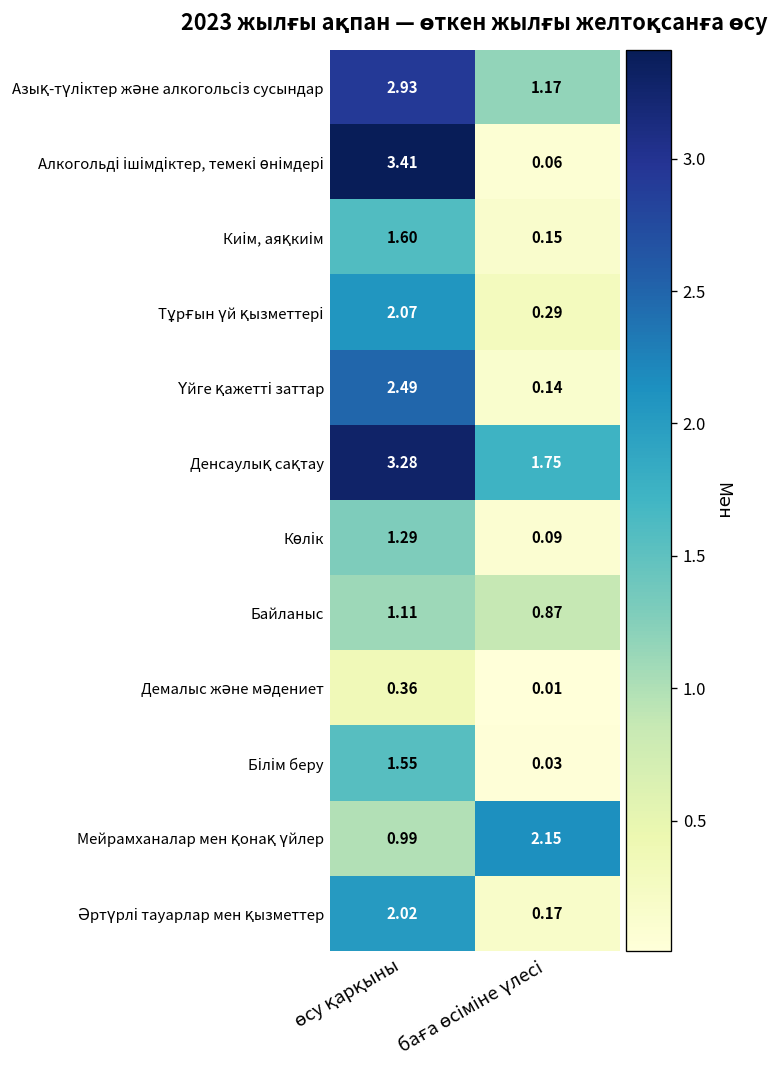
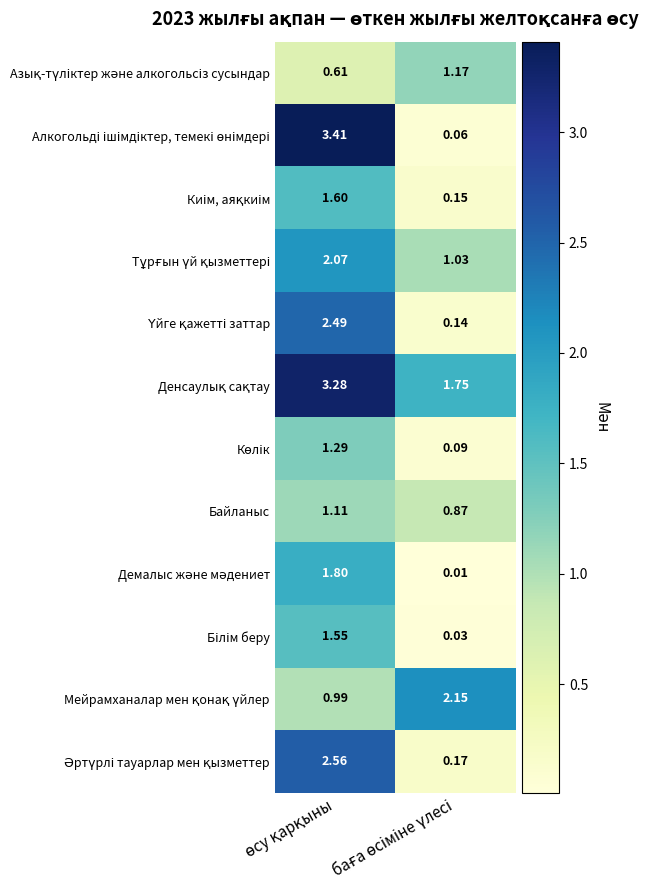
  {
    "Азық-түліктер және алкогольсіз сусындар": {
-     "өсу қарқыны": 2.93,
+     "өсу қарқыны": 0.61,
      "баға өсіміне үлесі": 1.17
    },
    "Алкогольді ішімдіктер, темекі өнімдері": {
      "өсу қарқыны": 3.41,
      "баға өсіміне үлесі": 0.06
    },
    "Киім, аяқкиім": {
      "өсу қарқыны": 1.60,
      "баға өсіміне үлесі": 0.15
    },
    "Тұрғын үй қызметтері": {
      "өсу қарқыны": 2.07,
-     "баға өсіміне үлесі": 0.29
+     "баға өсіміне үлесі": 1.03
    },
    "Үйге қажетті заттар": {
      "өсу қарқыны": 2.49,
      "баға өсіміне үлесі": 0.14
    },
    "Денсаулық сақтау": {
      "өсу қарқыны": 3.28,
      "баға өсіміне үлесі": 1.75
    },
    "Көлік": {
      "өсу қарқыны": 1.29,
      "баға өсіміне үлесі": 0.09
    },
    "Байланыс": {
      "өсу қарқыны": 1.11,
      "баға өсіміне үлесі": 0.87
    },
    "Демалыс және мәдениет": {
-     "өсу қарқыны": 0.36,
+     "өсу қарқыны": 1.80,
      "баға өсіміне үлесі": 0.01
    },
    "Білім беру": {
      "өсу қарқыны": 1.55,
      "баға өсіміне үлесі": 0.03
    },
    "Мейрамханалар мен қонақ үйлер": {
      "өсу қарқыны": 0.99,
      "баға өсіміне үлесі": 2.15
    },
    "Әртүрлі тауарлар мен қызметтер": {
-     "өсу қарқыны": 2.02,
+     "өсу қарқыны": 2.56,
      "баға өсіміне үлесі": 0.17
    }
  }
